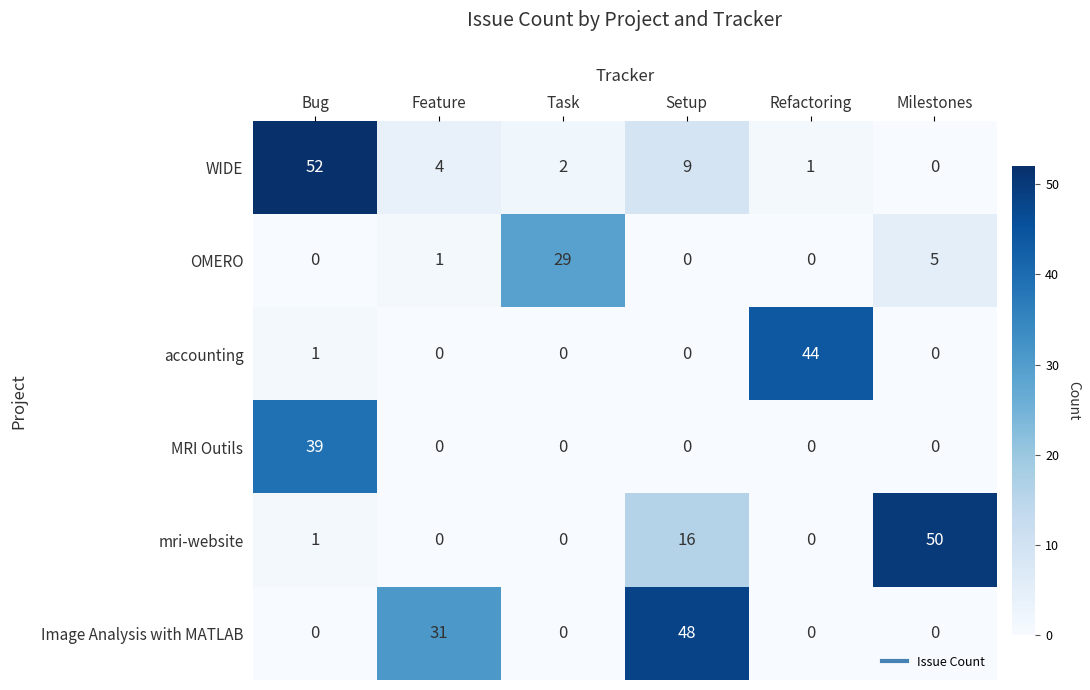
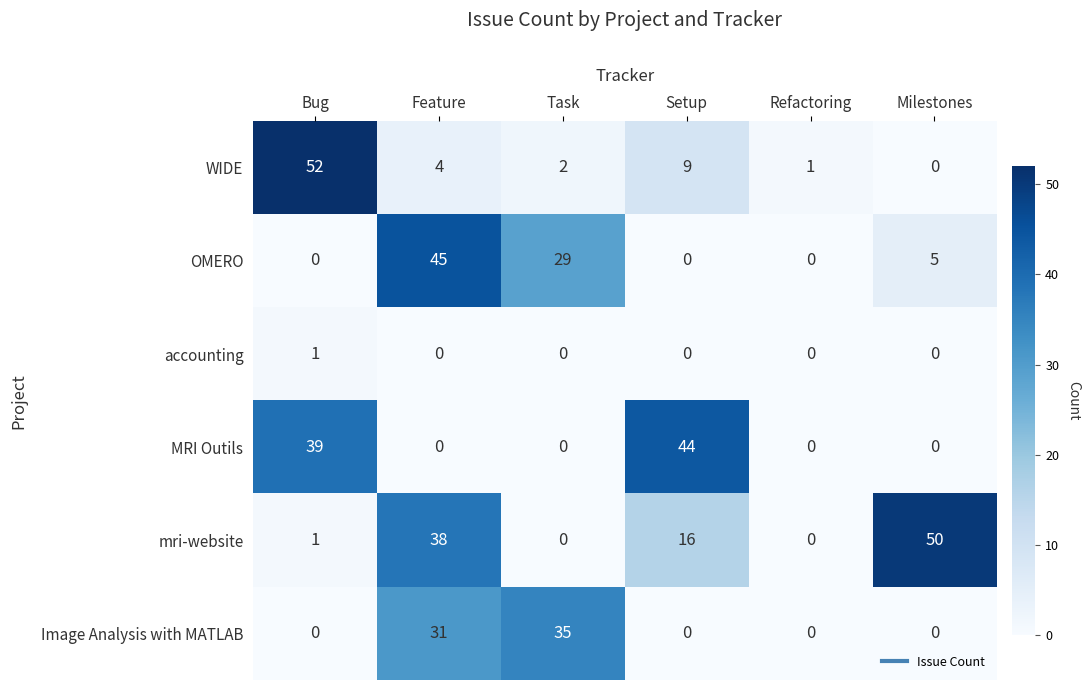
  {
    "WIDE": {
      "Bug": 52,
      "Feature": 4,
      "Task": 2,
      "Setup": 9,
      "Refactoring": 1,
      "Milestones": 0
    },
    "OMERO": {
      "Bug": 0,
-     "Feature": 1,
+     "Feature": 45,
      "Task": 29,
      "Setup": 0,
      "Refactoring": 0,
      "Milestones": 5
    },
    "accounting": {
      "Bug": 1,
      "Feature": 0,
      "Task": 0,
      "Setup": 0,
-     "Refactoring": 44,
+     "Refactoring": 0,
      "Milestones": 0
    },
    "MRI Outils": {
      "Bug": 39,
      "Feature": 0,
      "Task": 0,
-     "Setup": 0,
+     "Setup": 44,
      "Refactoring": 0,
      "Milestones": 0
    },
    "mri-website": {
      "Bug": 1,
-     "Feature": 0,
+     "Feature": 38,
      "Task": 0,
      "Setup": 16,
      "Refactoring": 0,
      "Milestones": 50
    },
    "Image Analysis with MATLAB": {
      "Bug": 0,
      "Feature": 31,
-     "Task": 0,
-     "Setup": 48,
+     "Task": 35,
+     "Setup": 0,
      "Refactoring": 0,
      "Milestones": 0
    }
  }
